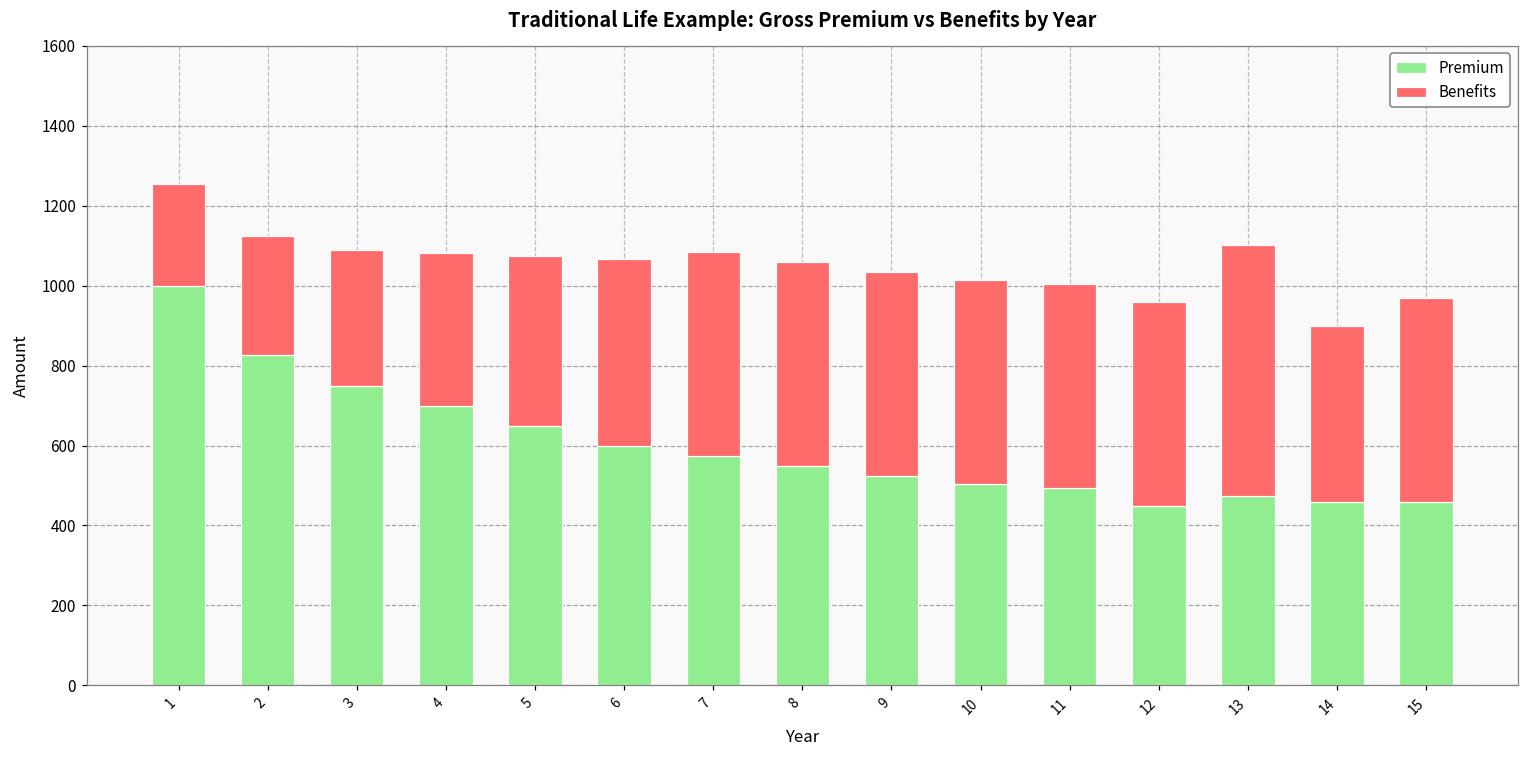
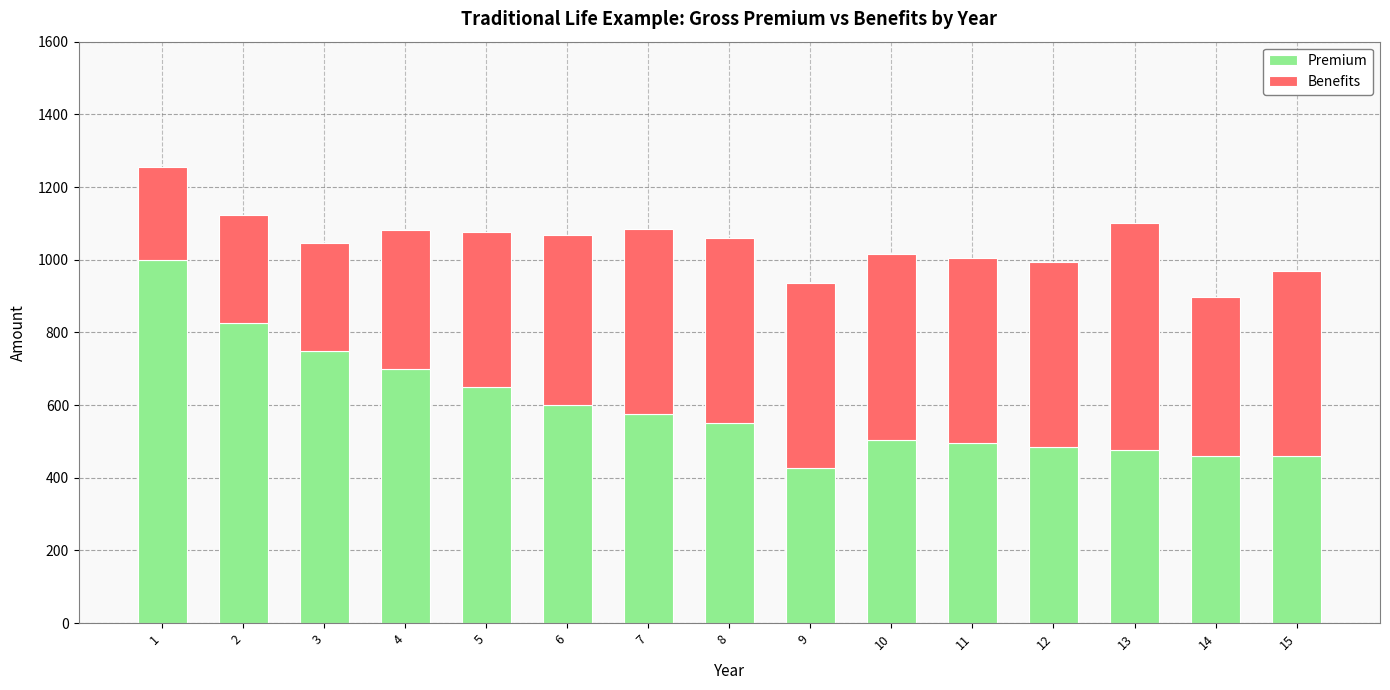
  {
    "Premium": {
      "1": 1000,
      "2": 830,
      "3": 750,
      "4": 700,
      "5": 650,
      "6": 600,
      "7": 580,
      "8": 550,
-     "9": 530,
+     "9": 430,
      "10": 510,
      "11": 500,
-     "12": 450,
+     "12": 490,
      "13": 480,
      "14": 460,
      "15": 460
    },
    "Benefits": {
      "1": 260,
      "2": 300,
-     "3": 340,
+     "3": 300,
      "4": 380,
      "5": 430,
      "6": 470,
      "7": 510,
      "8": 510,
      "9": 510,
      "10": 510,
      "11": 510,
      "12": 510,
      "13": 630,
      "14": 440,
      "15": 510
    }
  }
